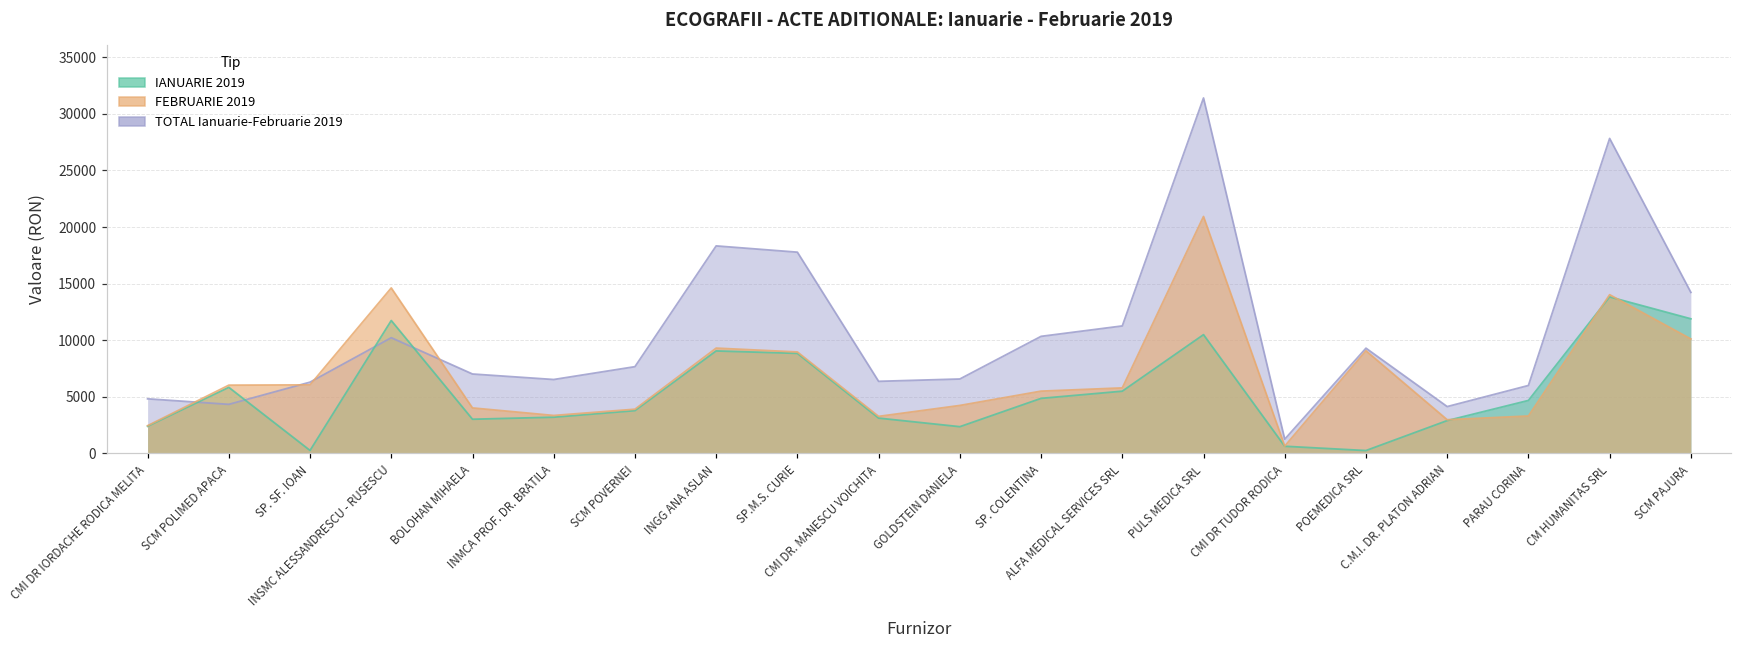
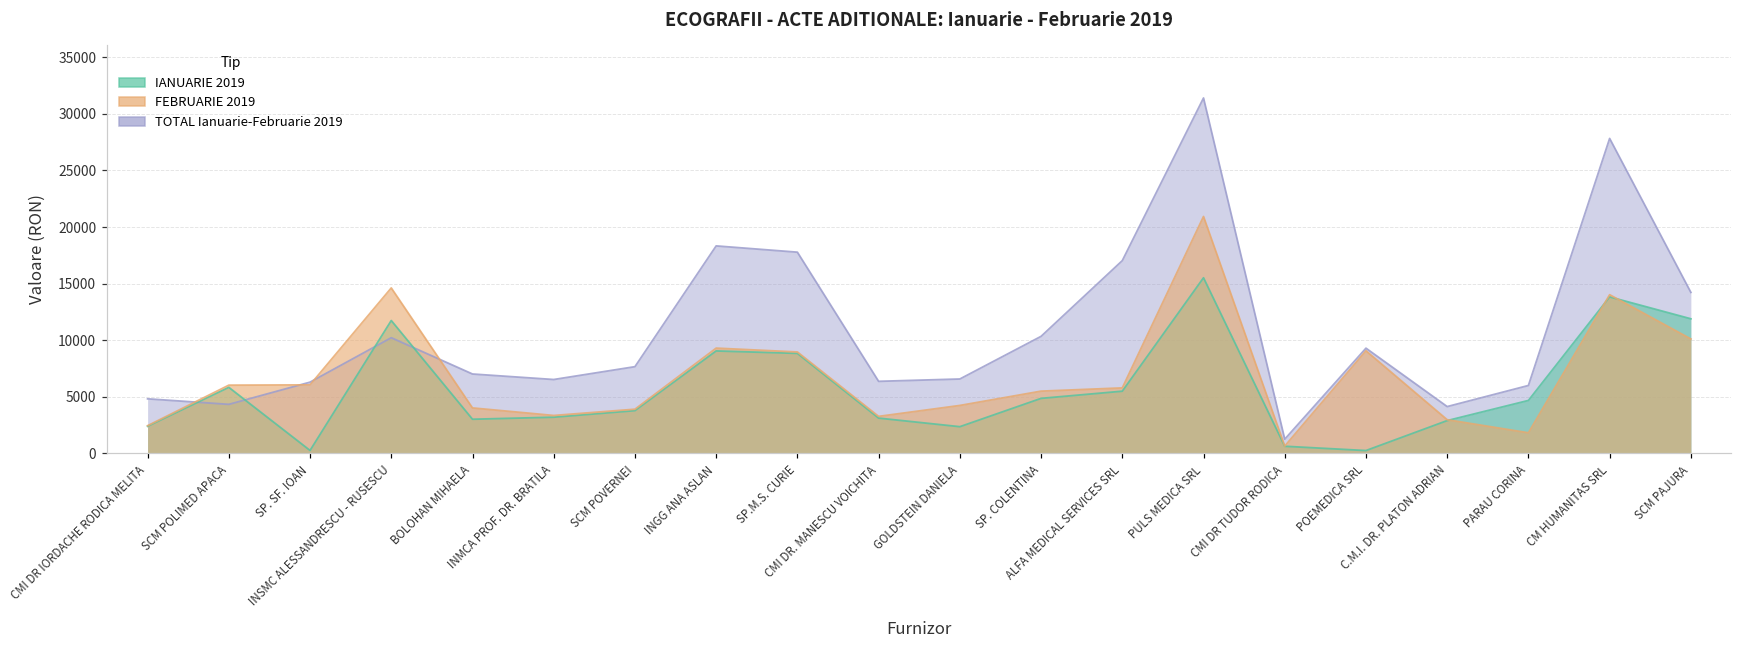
  {
    "TOTAL Ianuarie-Februarie 2019": {
      "CMI DR IORDACHE RODICA MELITA": 4800,
      "SCM POLIMED APACA": 4300,
      "INSMC ALESSANDRESCU - RUSESCU": 10200,
      "BOLOHAN MIHAELA": 7000,
      "INMCA PROF. DR. BRATILA": 6500,
      "SCM POVERNEI": 7600,
      "INGG ANA ASLAN": 18300,
      "SP.M.S. CURIE": 17800,
      "CMI DR. MANESCU VOICHITA": 6400,
      "GOLDSTEIN DANIELA": 6600,
      "SP. COLENTINA": 10300,
-     "ALFA MEDICAL SERVICES SRL": 11300,
+     "ALFA MEDICAL SERVICES SRL": 17000,
      "PULS MEDICA SRL": 31400,
      "CMI DR TUDOR RODICA": 1200,
      "C.M.I. DR. PLATON ADRIAN": 4100,
      "PARAU CORINA": 6000,
      "CM HUMANITAS SRL": 27800,
      "SCM PAJURA": 14200
    },
    "IANUARIE 2019": {
      "SP. SF. IOAN": 200,
      "INSMC ALESSANDRESCU - RUSESCU": 11700,
      "BOLOHAN MIHAELA": 3000,
      "GOLDSTEIN DANIELA": 2300,
      "SP. COLENTINA": 4800,
      "ALFA MEDICAL SERVICES SRL": 5500,
-     "PULS MEDICA SRL": 10500,
+     "PULS MEDICA SRL": 15500,
      "POEMEDICA SRL": 200,
      "PARAU CORINA": 4700,
      "SCM PAJURA": 11900
    },
    "FEBRUARIE 2019": {
      "INSMC ALESSANDRESCU - RUSESCU": 14600,
      "BOLOHAN MIHAELA": 4000,
      "GOLDSTEIN DANIELA": 4200,
      "SP. COLENTINA": 5500,
      "ALFA MEDICAL SERVICES SRL": 5800,
      "PULS MEDICA SRL": 20900,
-     "PARAU CORINA": 3300,
+     "PARAU CORINA": 1800,
      "SCM PAJURA": 10100
    }
  }
